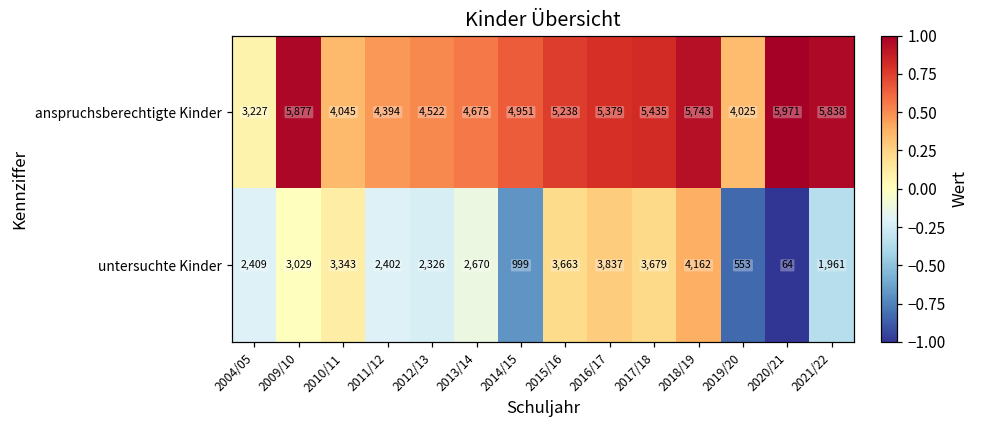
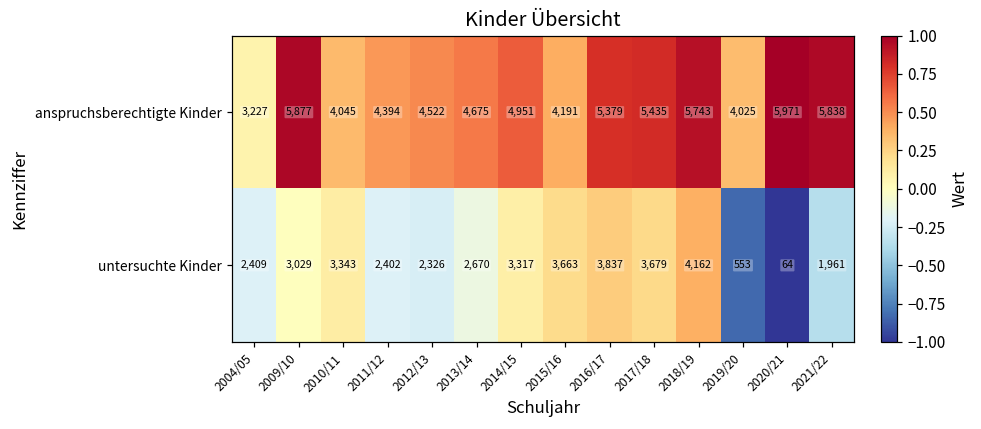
  {
    "anspruchsberechtigte Kinder": {
-     "2015/16": "5,238"
+     "2015/16": "4,191"
    },
    "untersuchte Kinder": {
-     "2014/15": "999"
+     "2014/15": "3,317"
    }
  }
